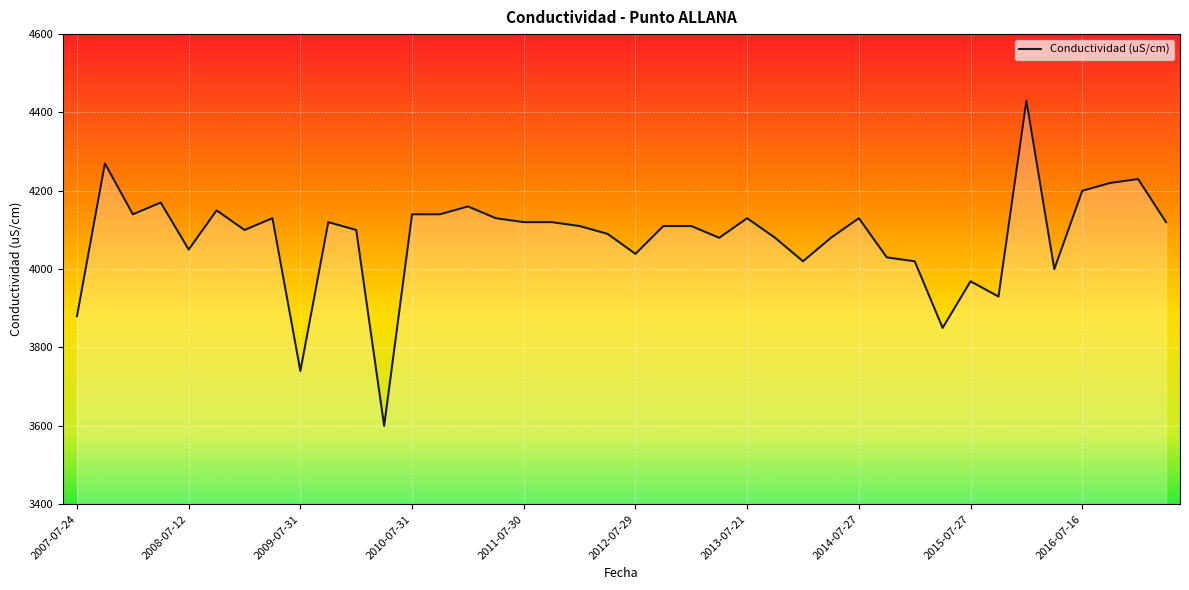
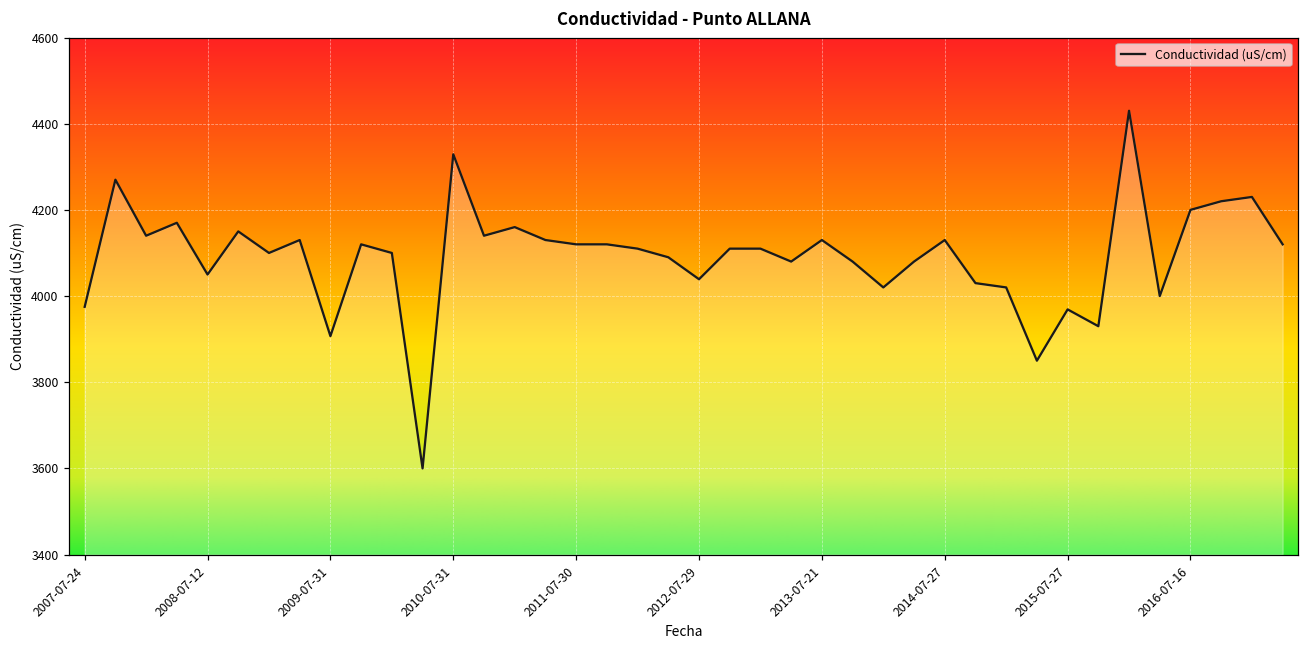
  {
-   "2007-07-24": 3880,
+   "2007-07-24": 3980,
    "2008-07-12": 4050,
-   "2009-07-31": 3740,
-   "2010-07-31": 4140,
+   "2009-07-31": 3910,
+   "2010-07-31": 4330,
    "2011-07-30": 4120,
    "2012-07-29": 4040,
    "2013-07-21": 4130,
    "2014-07-27": 4130,
    "2015-07-27": 3970,
    "2016-07-16": 4200
  }
